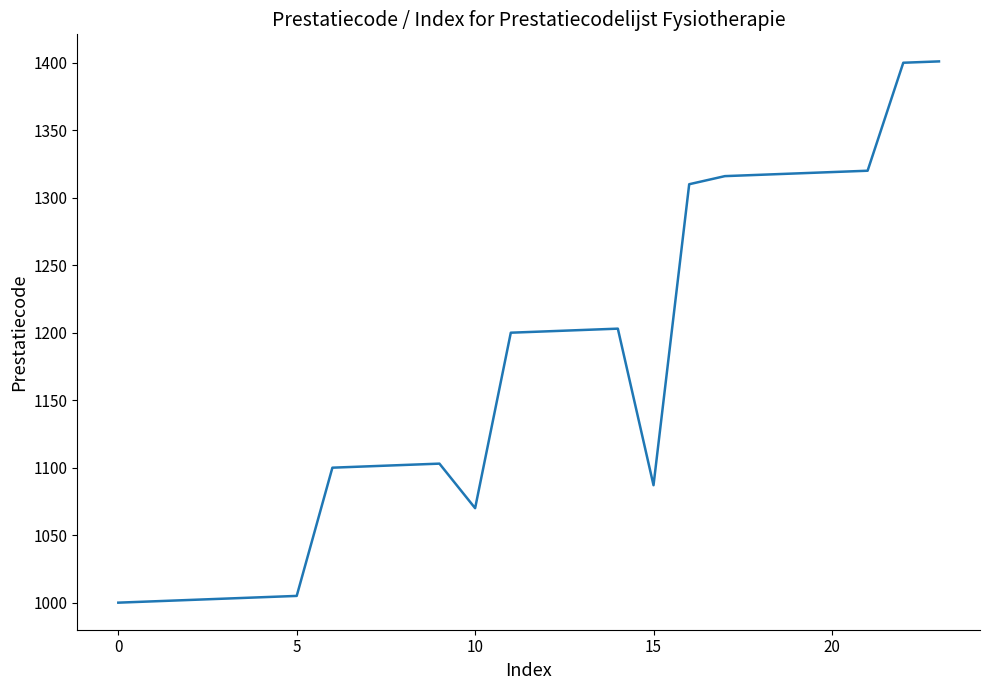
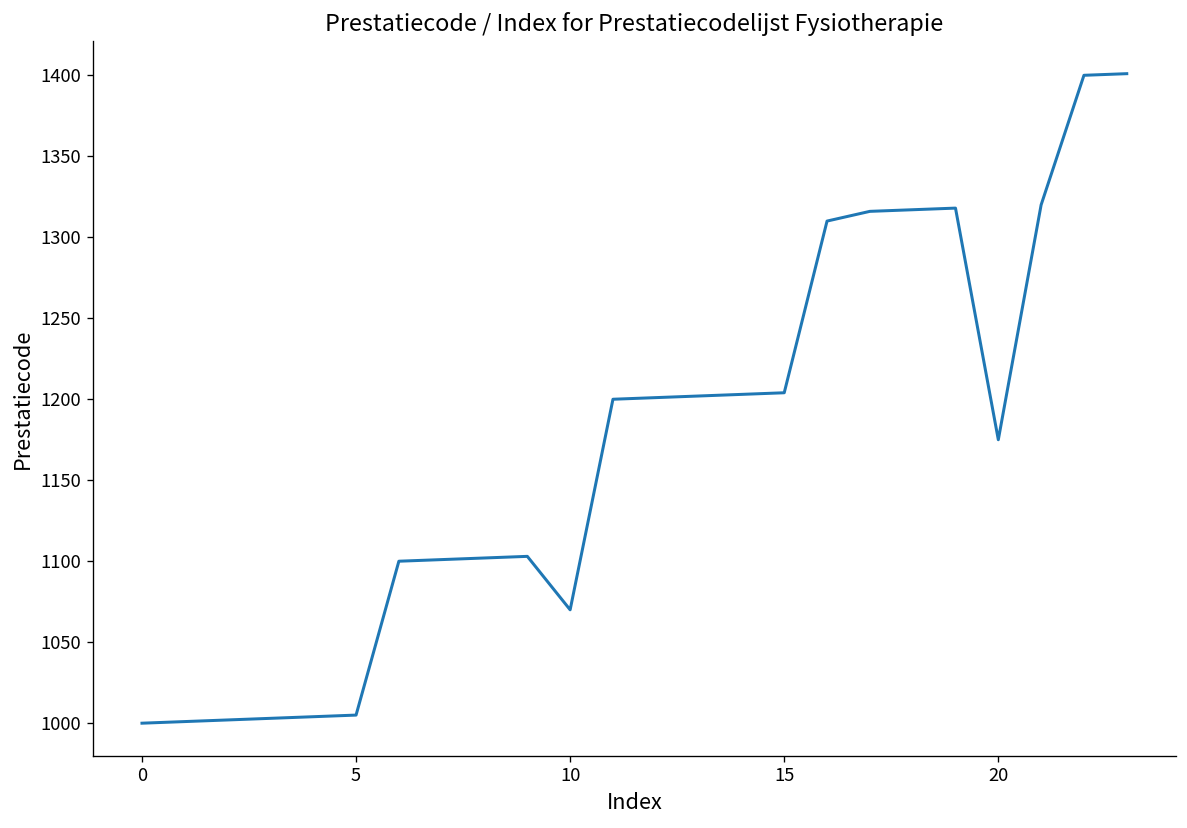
  {
    "0": 1000,
    "5": 1005,
    "10": 1070,
-   "15": 1087,
-   "20": 1319
+   "15": 1204,
+   "20": 1175
  }
